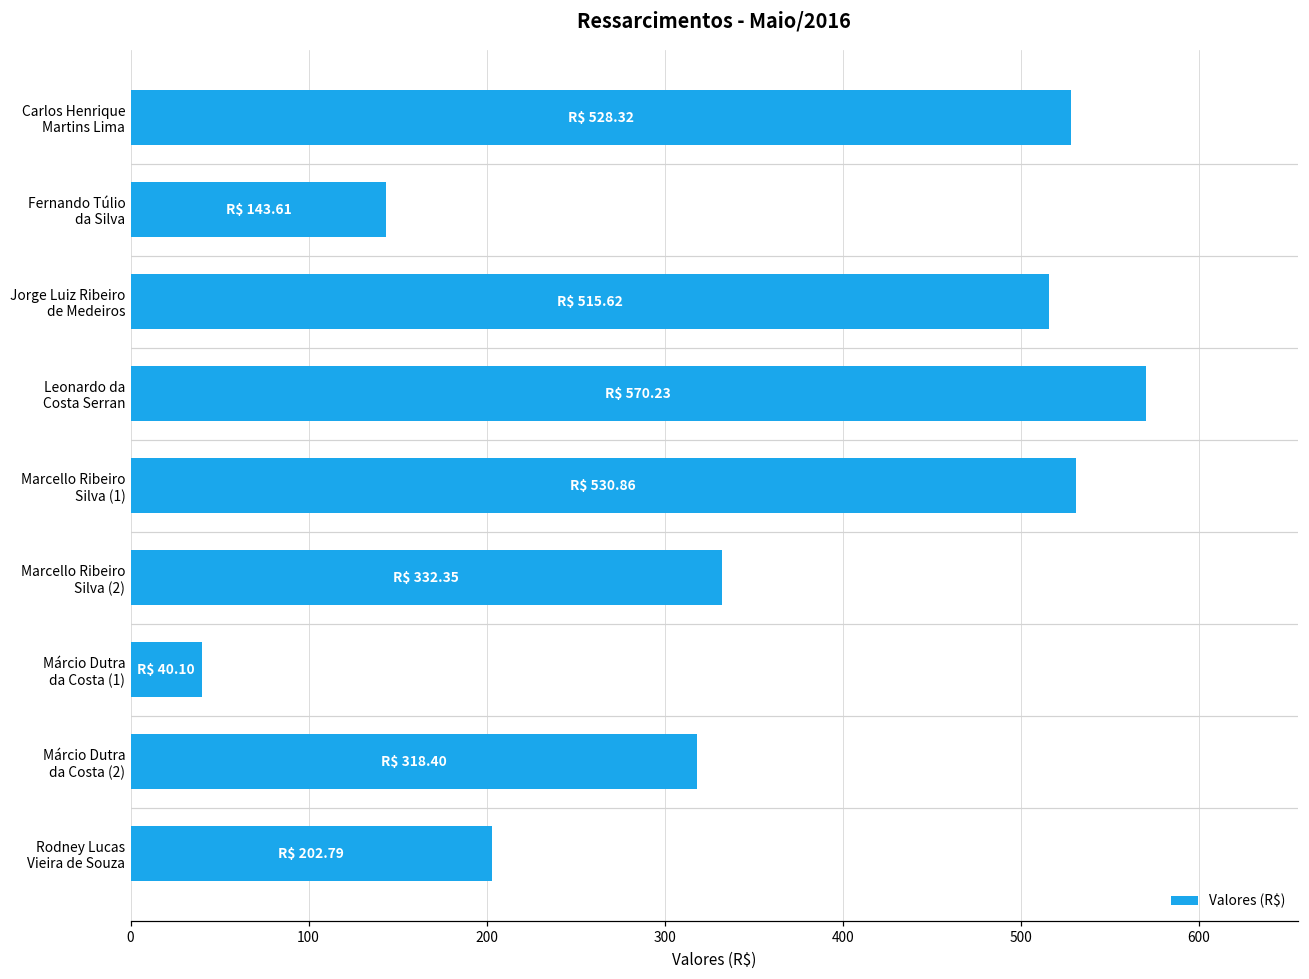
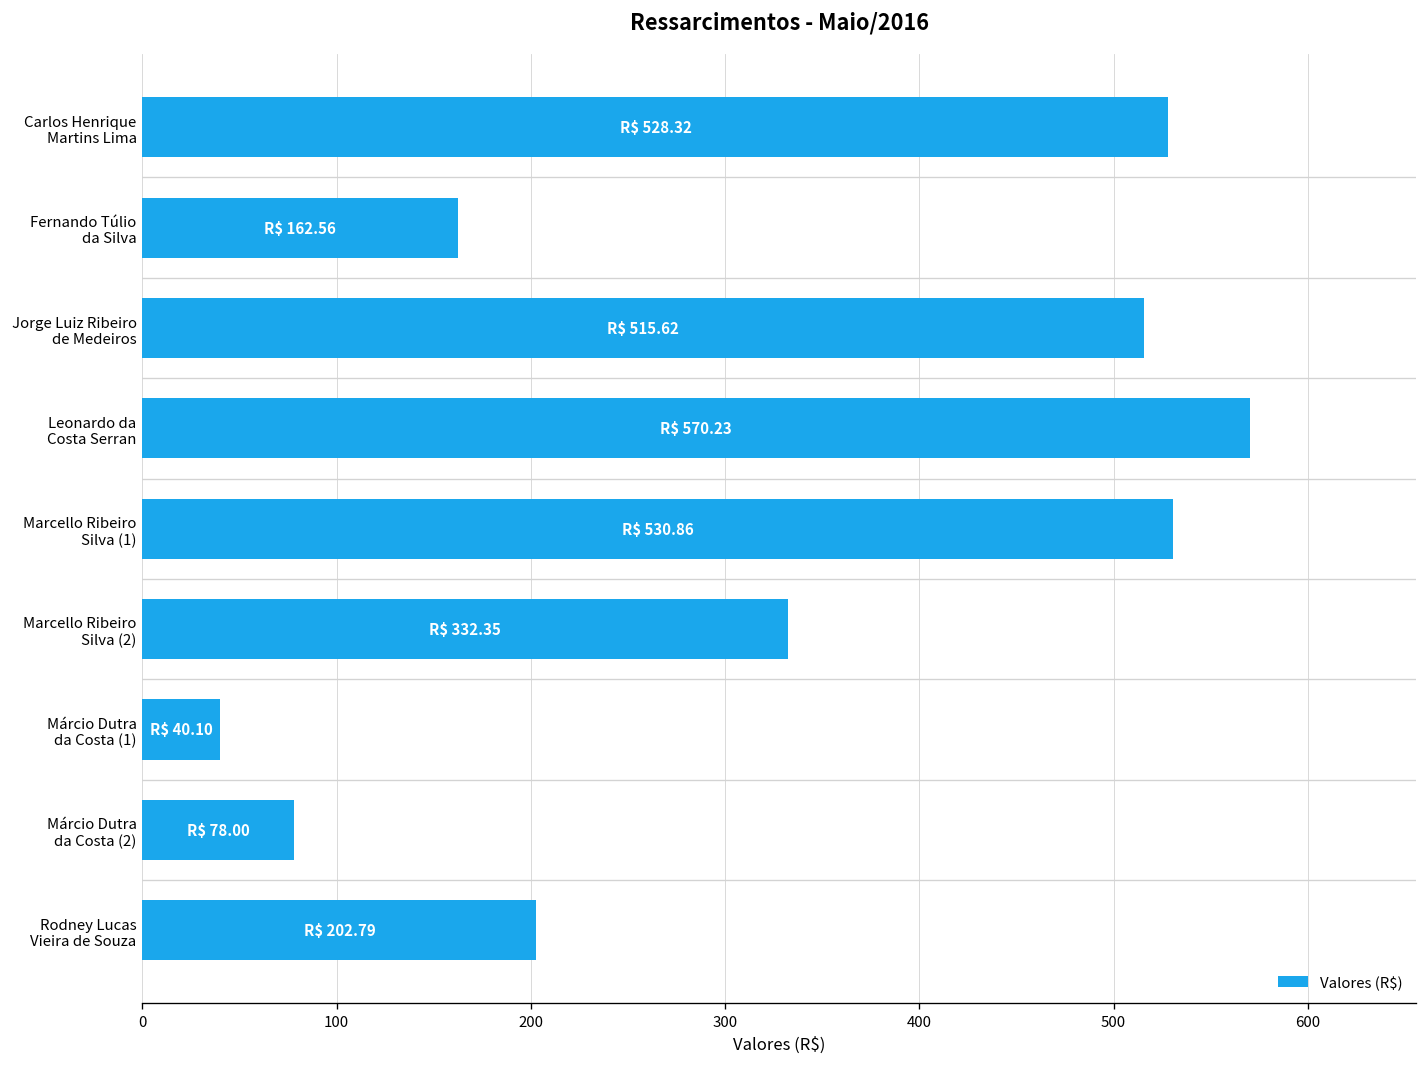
  {
    "Carlos Henrique Martins Lima": 528.32,
-   "Fernando Túlio da Silva": 143.61,
+   "Fernando Túlio da Silva": 162.56,
    "Jorge Luiz Ribeiro de Medeiros": 515.62,
    "Leonardo da Costa Serran": 570.23,
    "Marcello Ribeiro Silva (1)": 530.86,
    "Marcello Ribeiro Silva (2)": 332.35,
    "Márcio Dutra da Costa (1)": 40.10,
-   "Márcio Dutra da Costa (2)": 318.40,
+   "Márcio Dutra da Costa (2)": 78.00,
    "Rodney Lucas Vieira de Souza": 202.79
  }
